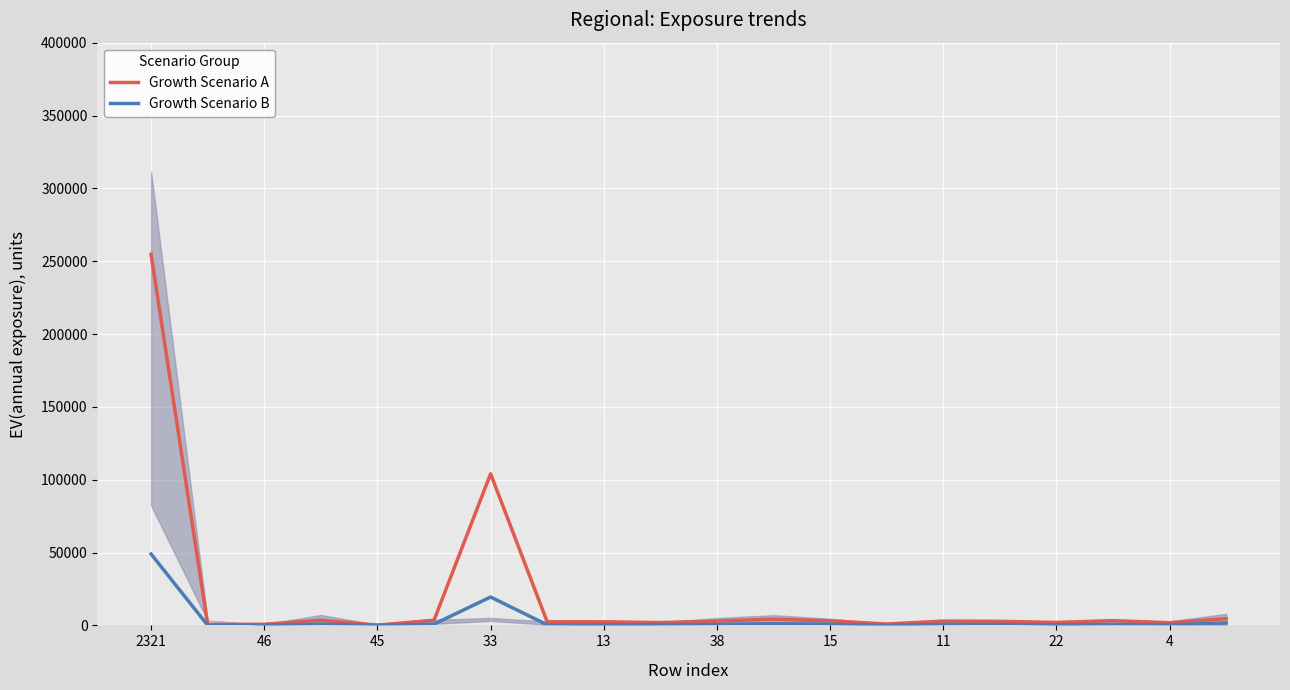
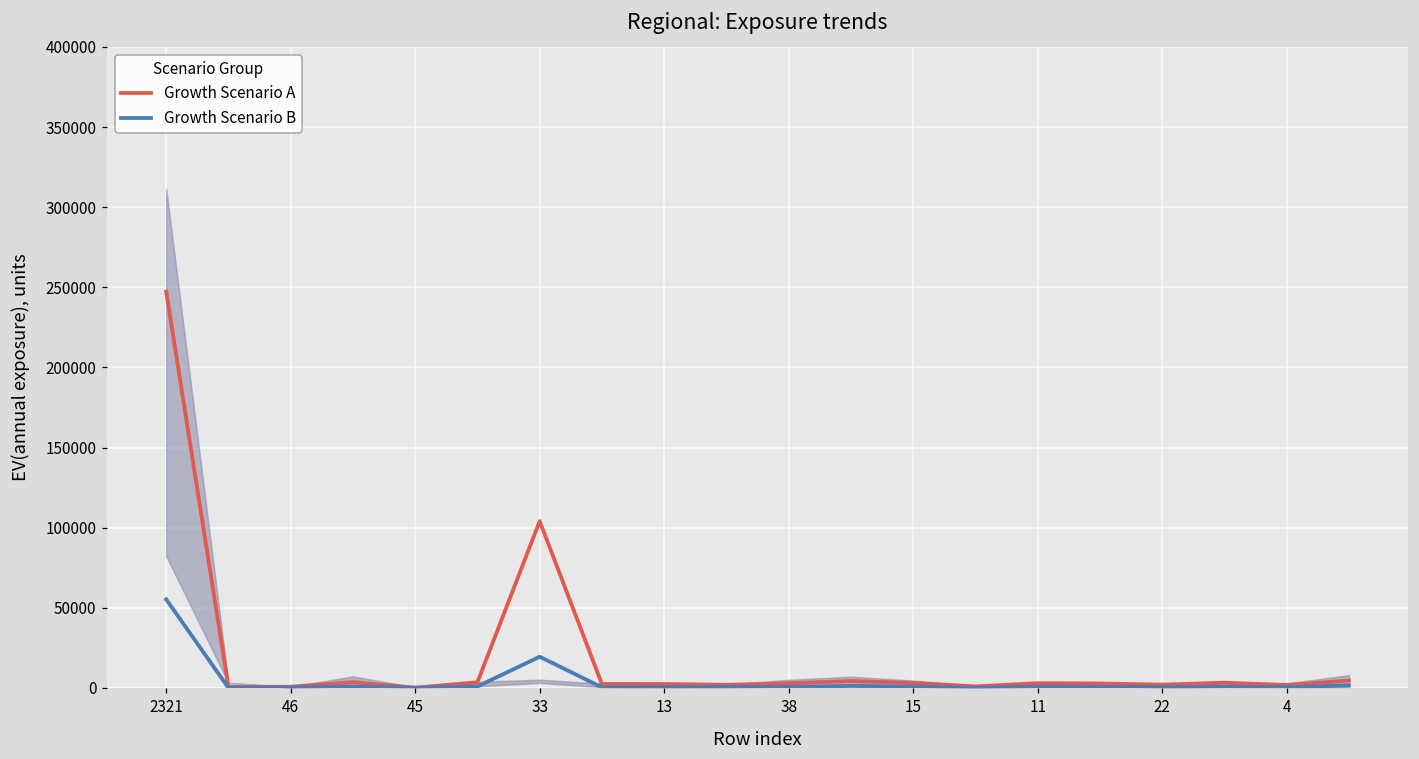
  {
    "Growth Scenario A": {
-     "2321": 255000,
+     "2321": 247000,
      "33": 104000
    },
    "Growth Scenario B": {
-     "2321": 49000,
+     "2321": 55000,
      "33": 19000,
      "13": 0,
      "15": 1000,
      "11": 1000
    }
  }
